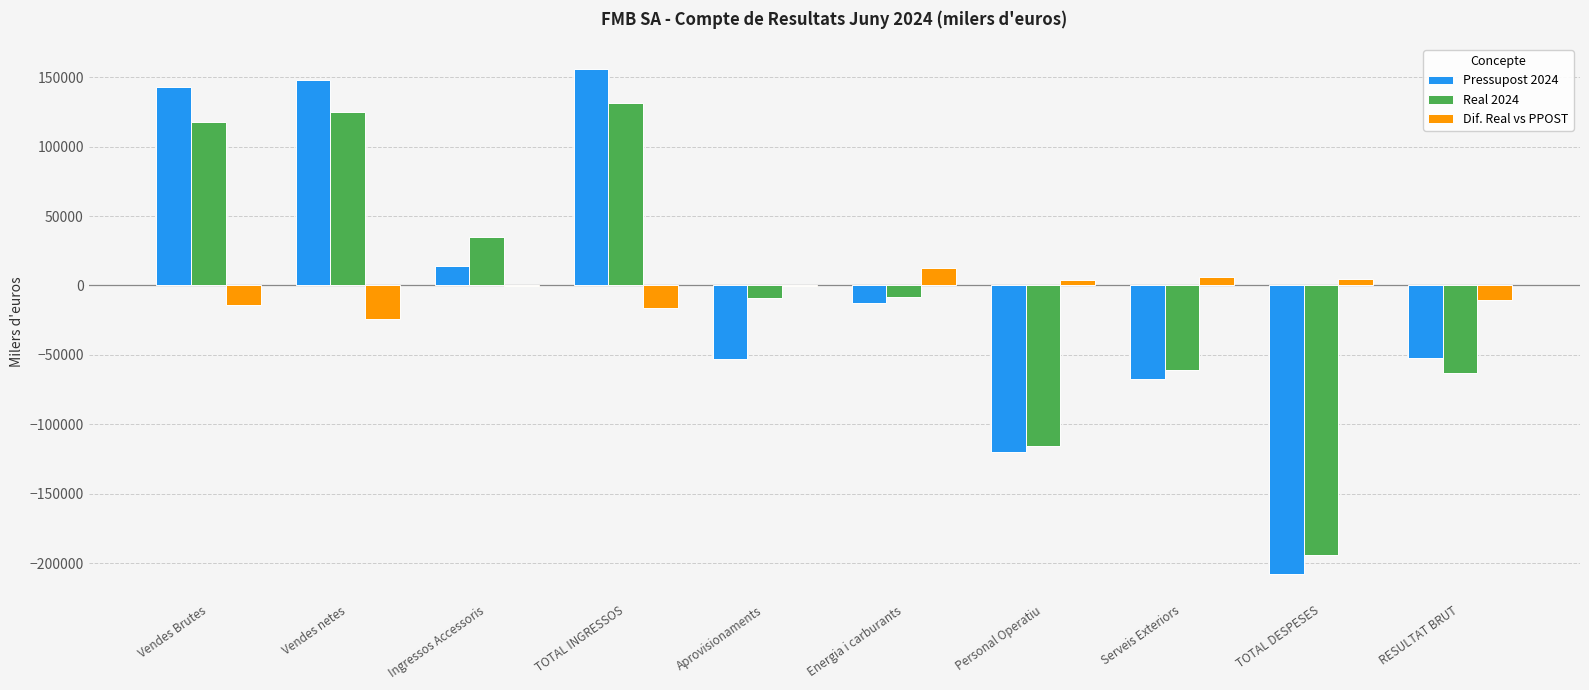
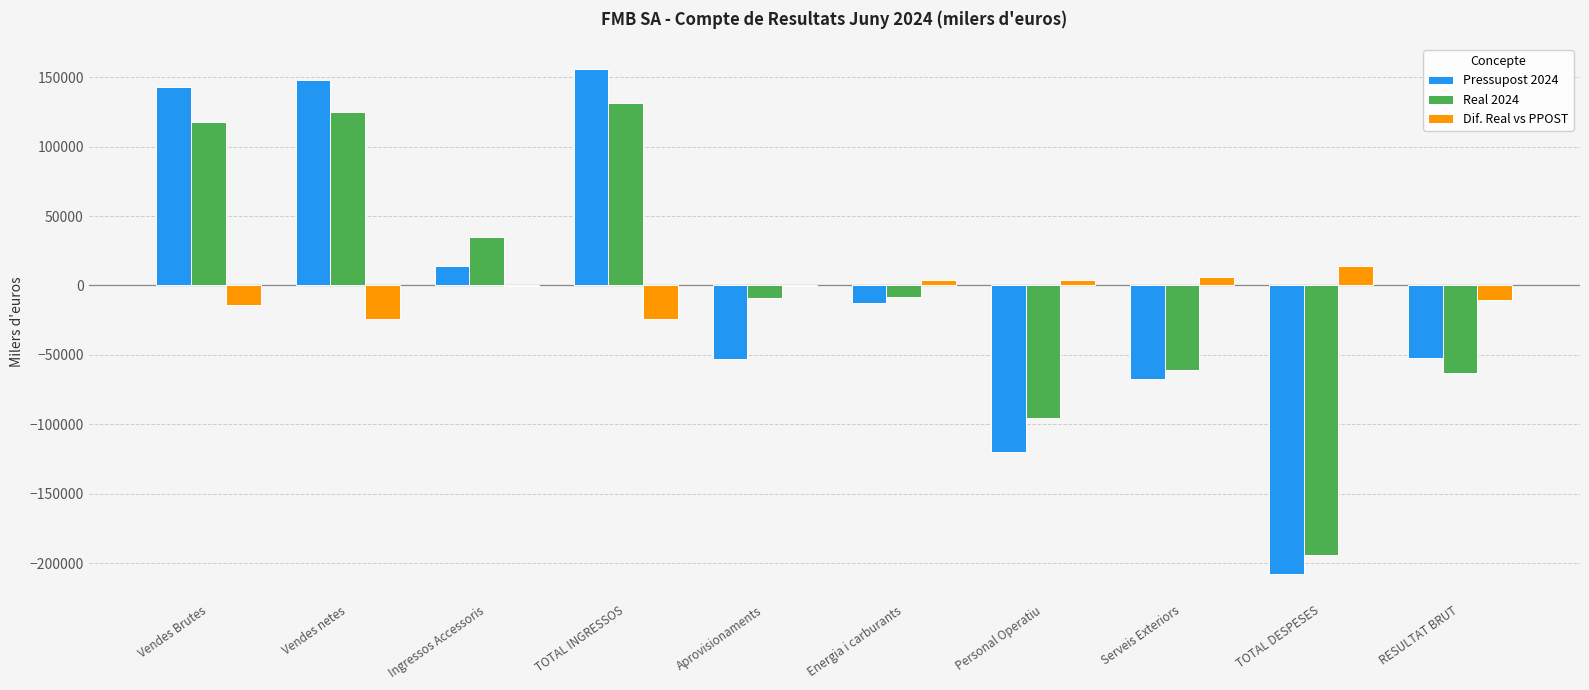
  {
    "Pressupost 2024": {
      "Vendes Brutes": 143000,
      "Vendes netes": 148000,
      "Ingressos Accessoris": 14000,
      "TOTAL INGRESSOS": 156000,
      "Aprovisionaments": -53000,
      "Energia i carburants": -13000,
      "Personal Operatiu": -120000,
      "Serveis Exteriors": -67000,
      "TOTAL DESPESES": -208000,
      "RESULTAT BRUT": -52000
    },
    "Real 2024": {
      "Vendes Brutes": 118000,
      "Vendes netes": 125000,
      "Ingressos Accessoris": 35000,
      "TOTAL INGRESSOS": 132000,
      "Aprovisionaments": -9000,
      "Energia i carburants": -8000,
-     "Personal Operatiu": -116000,
+     "Personal Operatiu": -96000,
      "Serveis Exteriors": -61000,
      "TOTAL DESPESES": -195000,
      "RESULTAT BRUT": -63000
    },
    "Dif. Real vs PPOST": {
      "Vendes Brutes": -14000,
      "Vendes netes": -24000,
-     "TOTAL INGRESSOS": -16000,
-     "Energia i carburants": 13000,
+     "TOTAL INGRESSOS": -24000,
+     "Energia i carburants": 4000,
      "Personal Operatiu": 4000,
      "Serveis Exteriors": 6000,
-     "TOTAL DESPESES": 5000,
+     "TOTAL DESPESES": 14000,
      "RESULTAT BRUT": -10000
    }
  }
